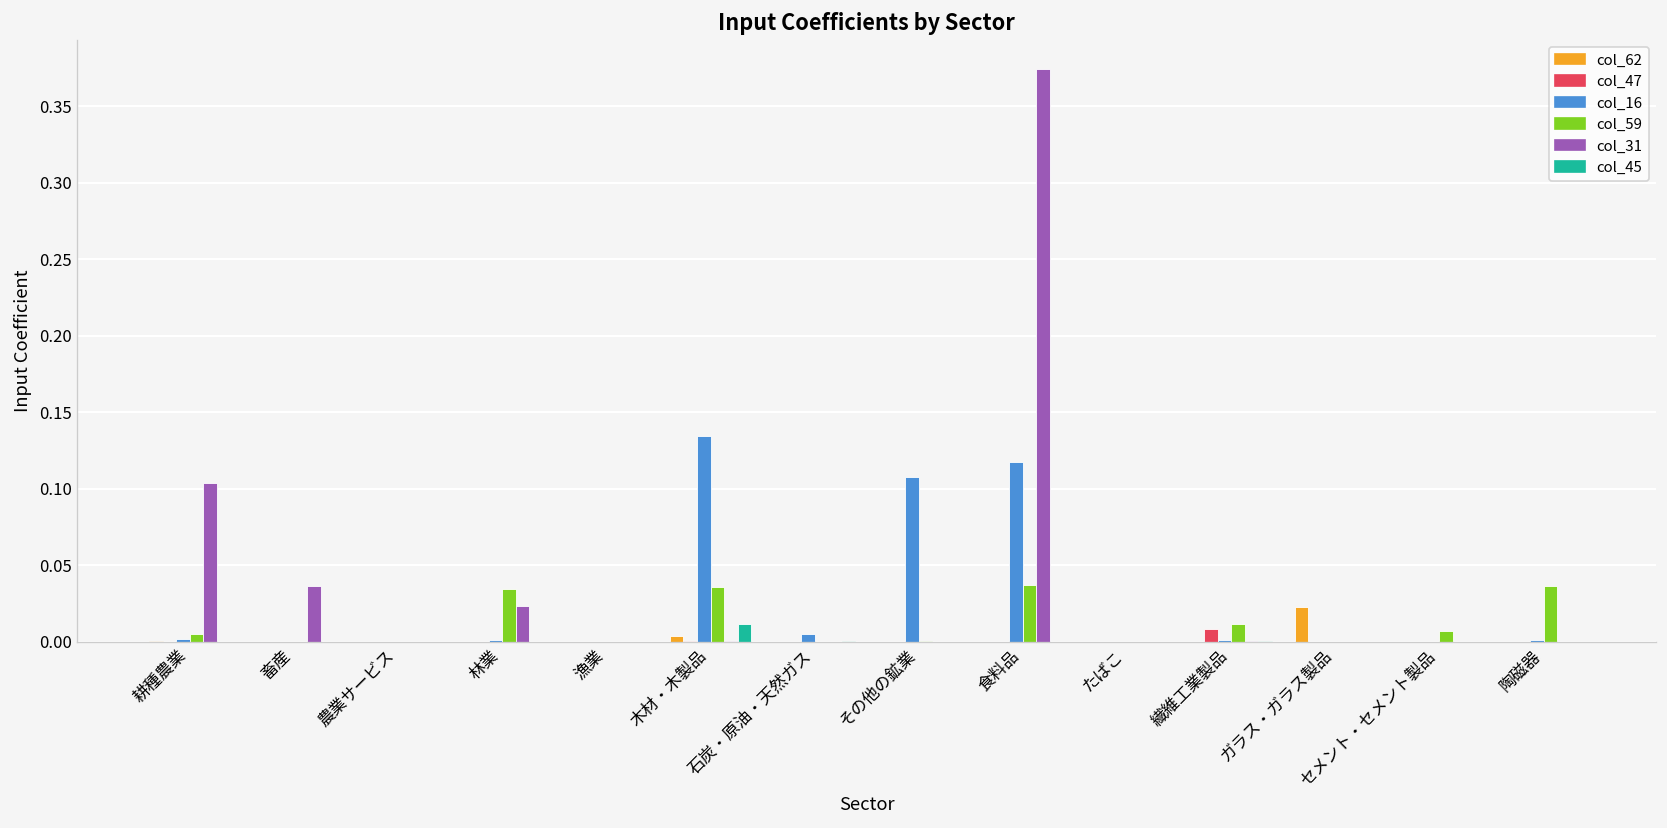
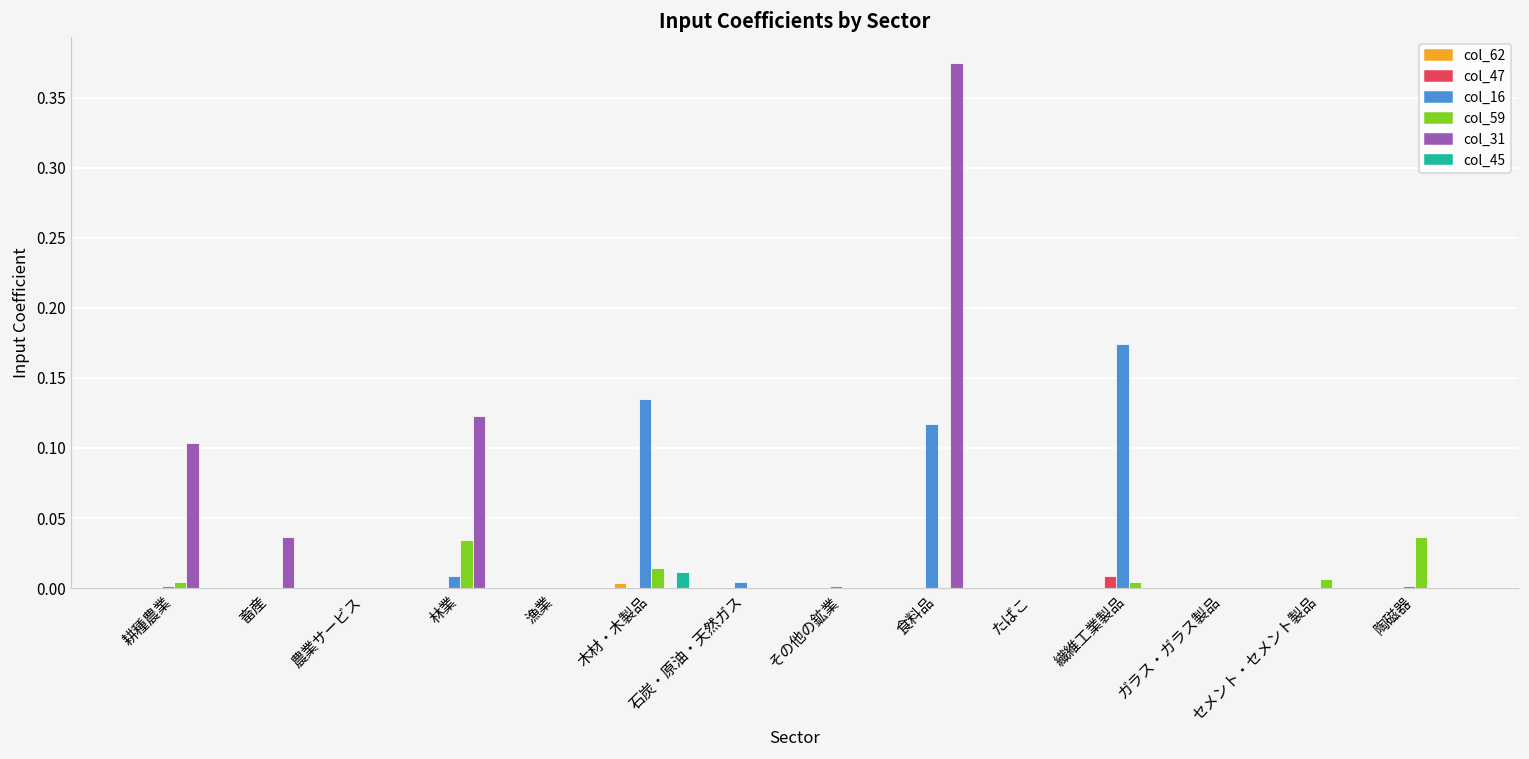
  {
    "col_62": {
      "畜産": 0.000,
      "農業サービス": 0.000,
      "林業": 0.000,
      "漁業": 0.000,
      "木材・木製品": 0.004,
      "石炭・原油・天然ガス": 0.000,
      "その他の鉱業": 0.000,
      "食料品": 0.000,
      "たばこ": 0.000,
      "繊維工業製品": 0.000,
-     "ガラス・ガラス製品": 0.022,
+     "ガラス・ガラス製品": 0.000,
      "セメント・セメント製品": 0.000,
      "陶磁器": 0.000
    },
    "col_47": {
      "耕種農業": 0.000,
      "畜産": 0.000,
      "農業サービス": 0.000,
      "林業": 0.000,
      "漁業": 0.000,
      "石炭・原油・天然ガス": 0.000,
      "その他の鉱業": 0.000,
      "食料品": 0.000,
      "たばこ": 0.000,
      "繊維工業製品": 0.008,
      "ガラス・ガラス製品": 0.000,
      "セメント・セメント製品": 0.000,
      "陶磁器": 0.000
    },
    "col_16": {
      "畜産": 0.000,
      "農業サービス": 0.000,
-     "林業": 0.001,
+     "林業": 0.008,
      "漁業": 0.000,
      "木材・木製品": 0.135,
      "石炭・原油・天然ガス": 0.005,
-     "その他の鉱業": 0.108,
+     "その他の鉱業": 0.001,
      "食料品": 0.117,
      "たばこ": 0.000,
-     "繊維工業製品": 0.001,
+     "繊維工業製品": 0.174,
      "ガラス・ガラス製品": 0.000,
      "セメント・セメント製品": 0.000
    },
    "col_59": {
      "耕種農業": 0.005,
      "畜産": 0.000,
      "農業サービス": 0.000,
      "林業": 0.034,
-     "木材・木製品": 0.036,
+     "木材・木製品": 0.014,
      "石炭・原油・天然ガス": 0.000,
-     "食料品": 0.037,
+     "食料品": 0.001,
      "たばこ": 0.000,
-     "繊維工業製品": 0.011,
+     "繊維工業製品": 0.004,
      "ガラス・ガラス製品": 0.000,
      "セメント・セメント製品": 0.007,
      "陶磁器": 0.036
    },
    "col_31": {
      "耕種農業": 0.104,
      "畜産": 0.036,
      "農業サービス": 0.000,
-     "林業": 0.023,
+     "林業": 0.123,
      "漁業": 0.000,
      "石炭・原油・天然ガス": 0.000,
      "その他の鉱業": 0.000,
      "食料品": 0.375,
      "たばこ": 0.000,
      "ガラス・ガラス製品": 0.000,
      "セメント・セメント製品": 0.000,
      "陶磁器": 0.000
    },
    "col_45": {
      "耕種農業": 0.000,
      "畜産": 0.000,
      "農業サービス": 0.000,
      "林業": 0.000,
      "漁業": 0.000,
      "木材・木製品": 0.011,
      "その他の鉱業": 0.000,
      "食料品": 0.000,
      "たばこ": 0.000,
      "ガラス・ガラス製品": 0.000,
      "セメント・セメント製品": 0.000,
      "陶磁器": 0.000
    }
  }
